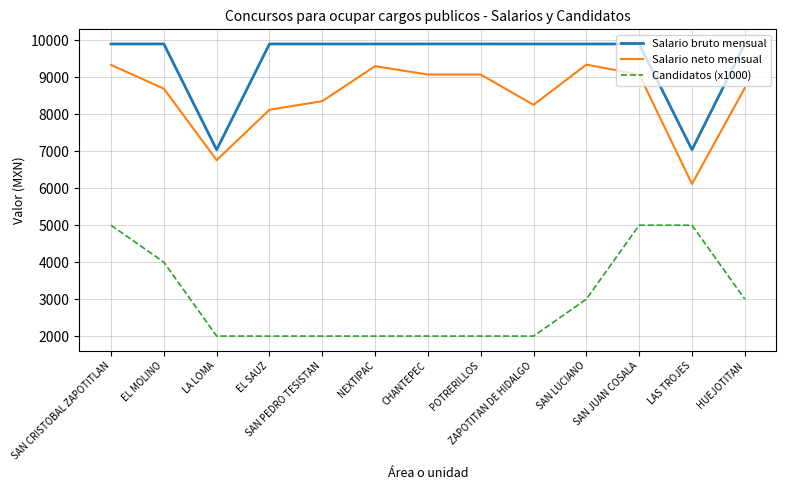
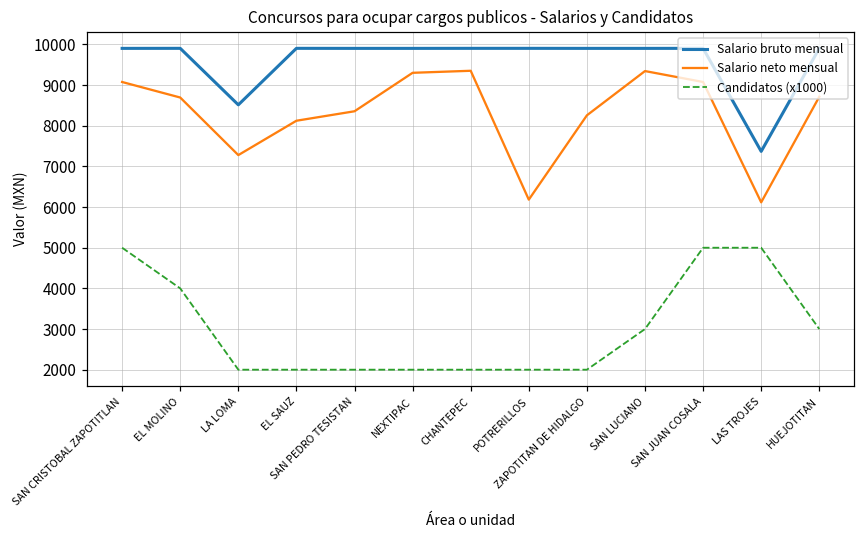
  {
    "Salario bruto mensual": {
      "SAN CRISTOBAL ZAPOTITLAN": 9900,
      "EL MOLINO": 9900,
-     "LA LOMA": 7000,
+     "LA LOMA": 8500,
      "EL SAUZ": 9900,
      "SAN PEDRO TESISTAN": 9900,
      "NEXTIPAC": 9900,
      "CHANTEPEC": 9900,
      "POTRERILLOS": 9900,
      "ZAPOTITAN DE HIDALGO": 9900,
      "SAN LUCIANO": 9900,
-     "LAS TROJES": 7000
+     "LAS TROJES": 7400
    },
    "Salario neto mensual": {
-     "SAN CRISTOBAL ZAPOTITLAN": 9300,
+     "SAN CRISTOBAL ZAPOTITLAN": 9100,
      "EL MOLINO": 8700,
-     "LA LOMA": 6800,
+     "LA LOMA": 7300,
      "EL SAUZ": 8100,
      "SAN PEDRO TESISTAN": 8400,
      "NEXTIPAC": 9300,
-     "CHANTEPEC": 9100,
-     "POTRERILLOS": 9100,
+     "CHANTEPEC": 9400,
+     "POTRERILLOS": 6200,
      "ZAPOTITAN DE HIDALGO": 8300,
      "SAN LUCIANO": 9300,
      "LAS TROJES": 6100,
      "HUEJOTITAN": 8700
    },
    "Candidatos (x1000)": {
      "SAN CRISTOBAL ZAPOTITLAN": 5000,
      "EL MOLINO": 4000,
      "LA LOMA": 2000,
      "EL SAUZ": 2000,
      "SAN PEDRO TESISTAN": 2000,
      "NEXTIPAC": 2000,
      "CHANTEPEC": 2000,
      "POTRERILLOS": 2000,
      "ZAPOTITAN DE HIDALGO": 2000,
      "SAN LUCIANO": 3000,
      "SAN JUAN COSALA": 5000,
      "LAS TROJES": 5000,
      "HUEJOTITAN": 3000
    }
  }
